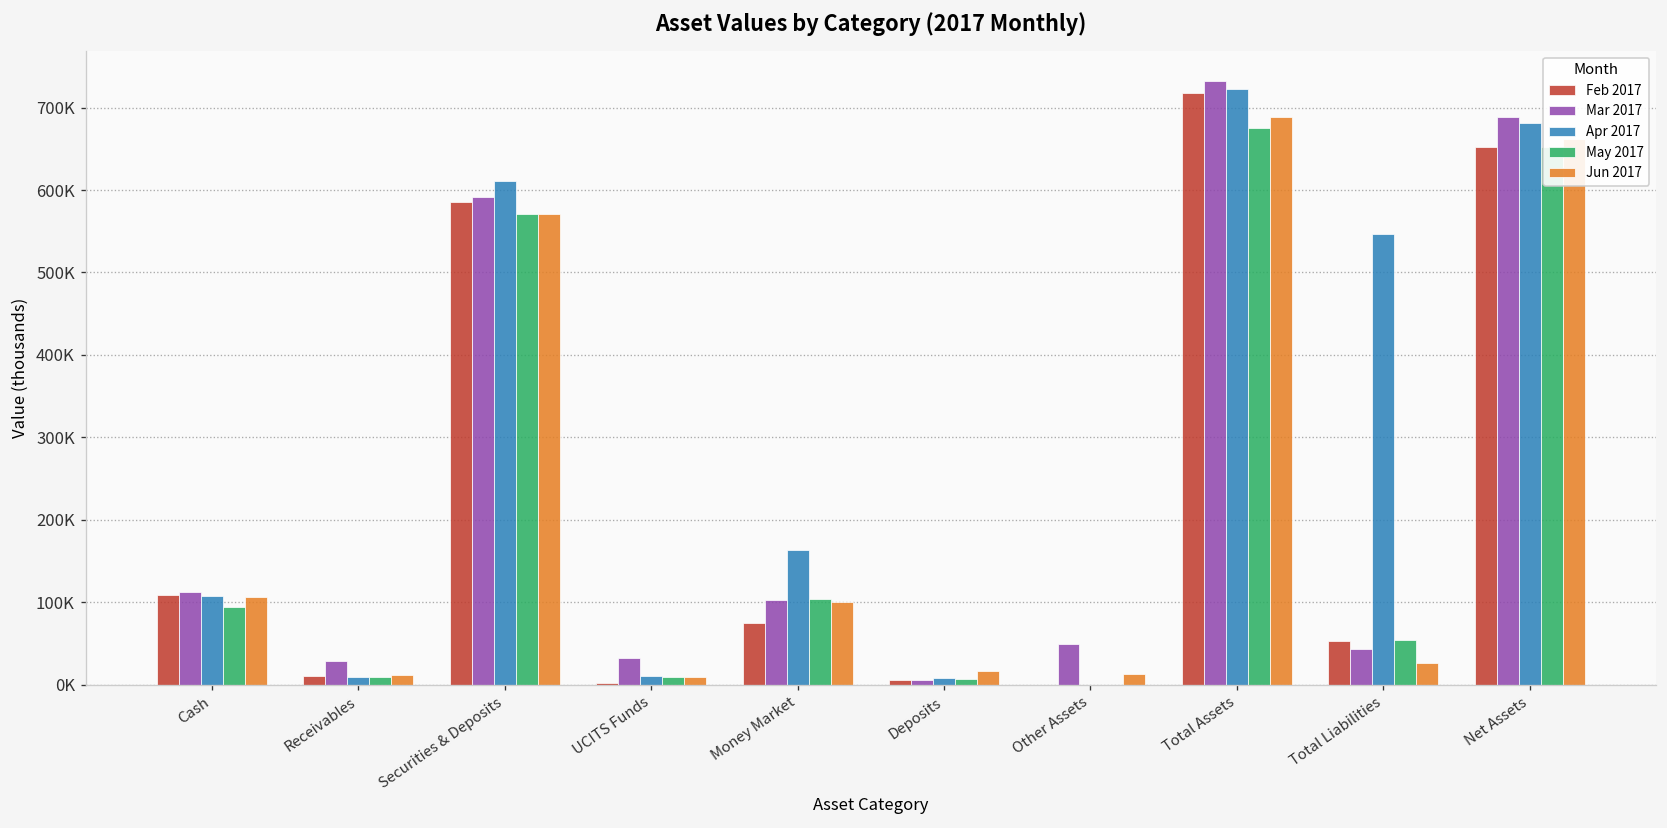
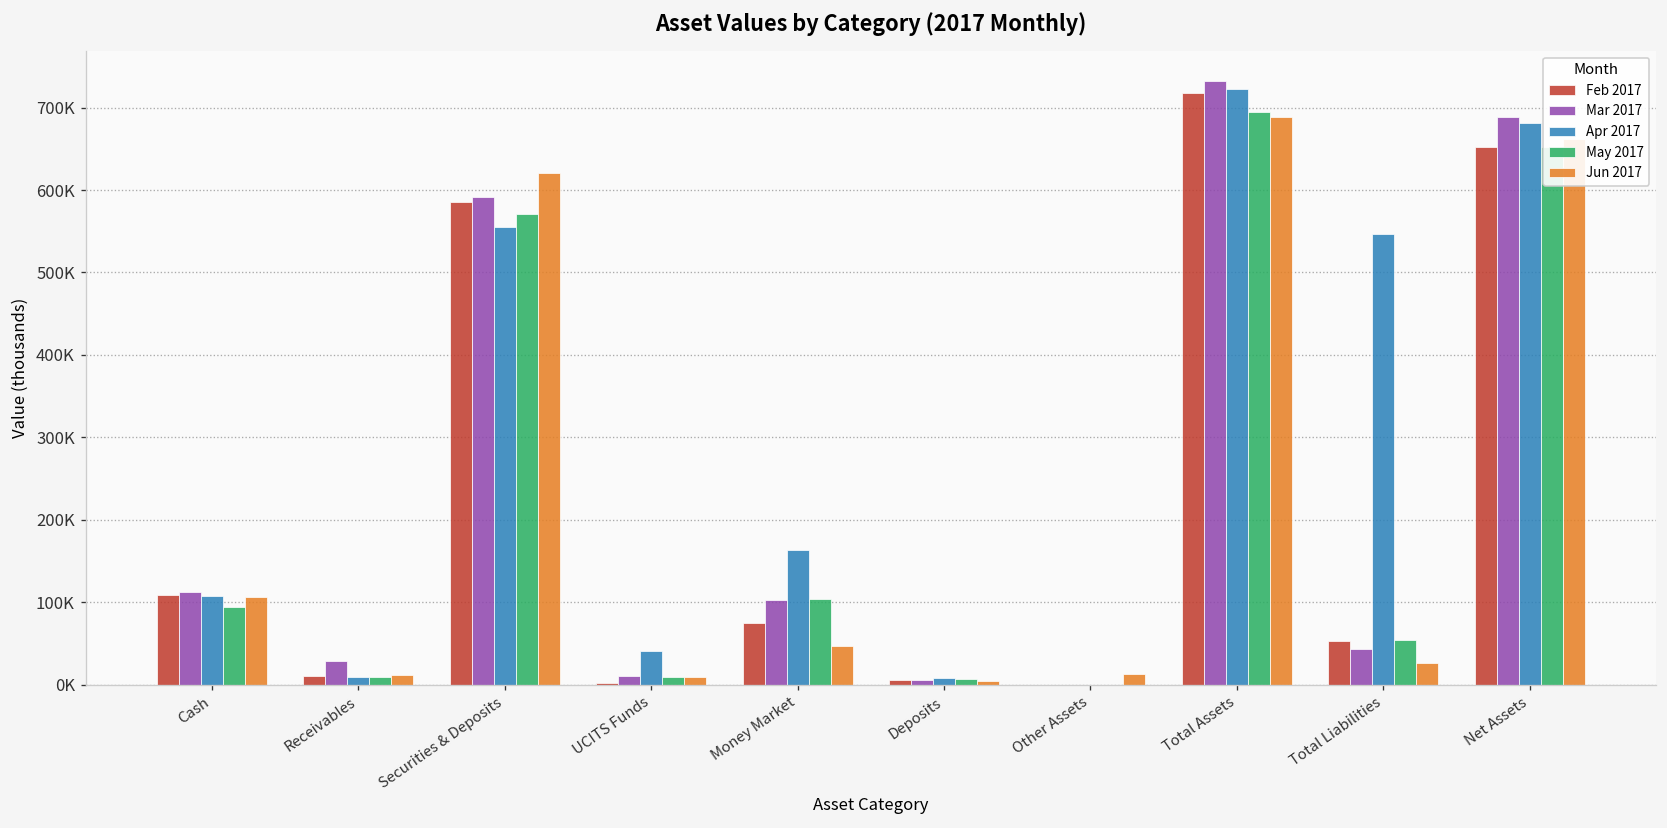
  {
    "Feb 2017": {
      "Cash": 110000,
      "Receivables": 10000,
      "Securities & Deposits": 590000,
      "Money Market": 70000,
      "Deposits": 10000,
      "Total Assets": 720000,
      "Total Liabilities": 50000,
      "Net Assets": 650000
    },
    "Mar 2017": {
      "Cash": 110000,
      "Receivables": 30000,
      "Securities & Deposits": 590000,
-     "UCITS Funds": 30000,
+     "UCITS Funds": 10000,
      "Money Market": 100000,
      "Deposits": 10000,
-     "Other Assets": 50000,
+     "Other Assets": 0,
      "Total Assets": 730000,
      "Total Liabilities": 40000,
      "Net Assets": 690000
    },
    "Apr 2017": {
      "Cash": 110000,
      "Receivables": 10000,
-     "Securities & Deposits": 610000,
-     "UCITS Funds": 10000,
+     "Securities & Deposits": 550000,
+     "UCITS Funds": 40000,
      "Money Market": 160000,
      "Deposits": 10000,
      "Total Assets": 720000,
      "Total Liabilities": 550000,
      "Net Assets": 680000
    },
    "May 2017": {
      "Cash": 90000,
      "Receivables": 10000,
      "Securities & Deposits": 570000,
      "UCITS Funds": 10000,
      "Money Market": 100000,
      "Deposits": 10000,
-     "Total Assets": 680000,
+     "Total Assets": 690000,
      "Total Liabilities": 50000
    },
    "Jun 2017": {
      "Cash": 110000,
      "Receivables": 10000,
-     "Securities & Deposits": 570000,
+     "Securities & Deposits": 620000,
      "UCITS Funds": 10000,
-     "Money Market": 100000,
-     "Deposits": 20000,
+     "Money Market": 50000,
+     "Deposits": 0,
      "Other Assets": 10000,
      "Total Assets": 690000,
      "Total Liabilities": 30000
    }
  }
